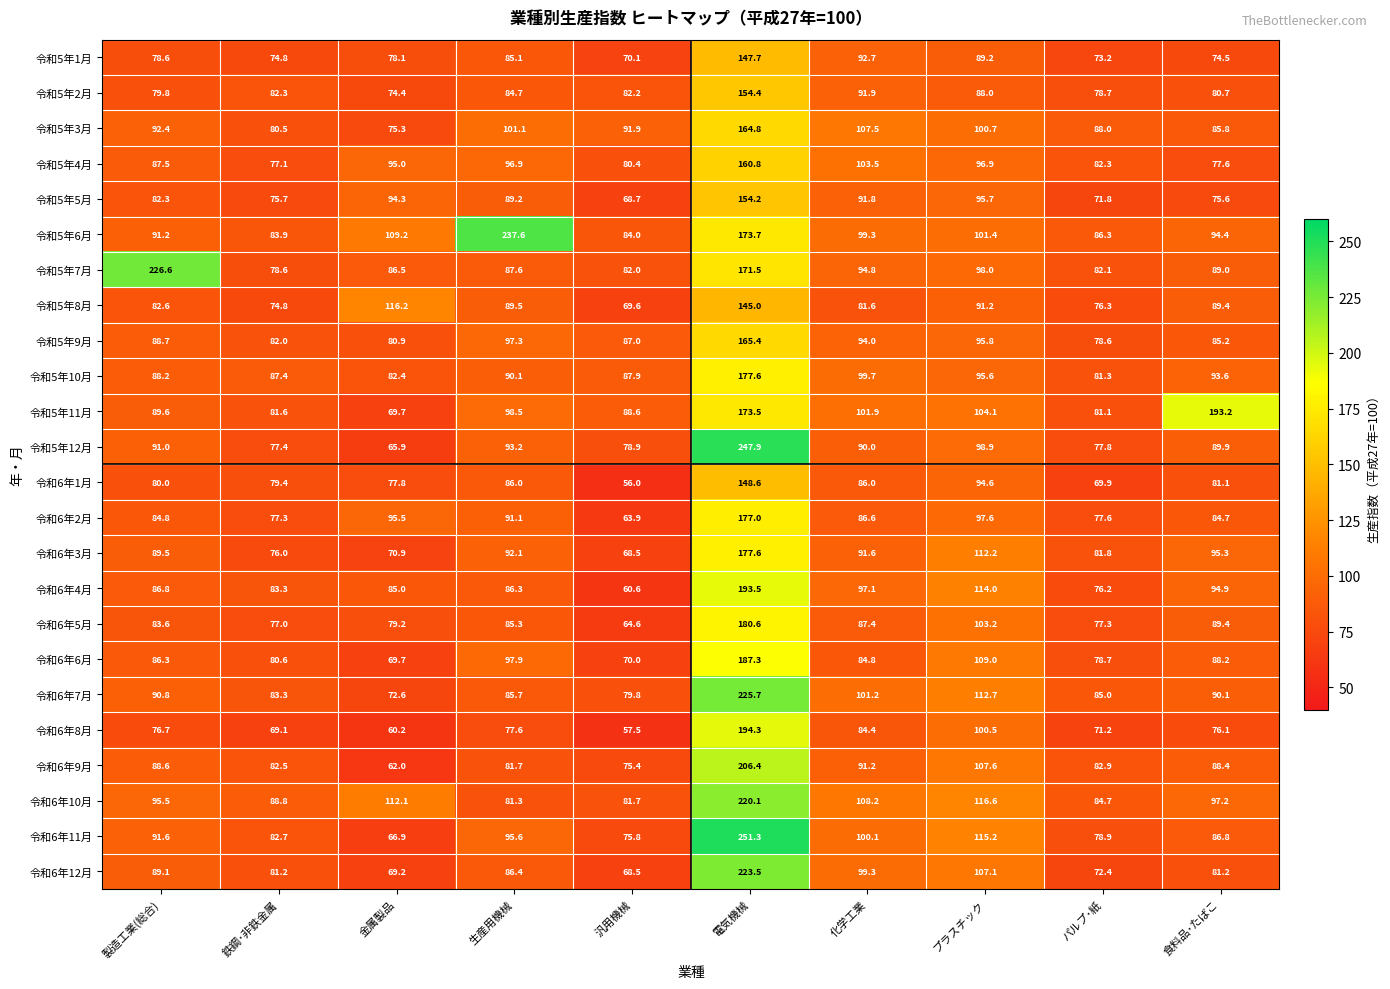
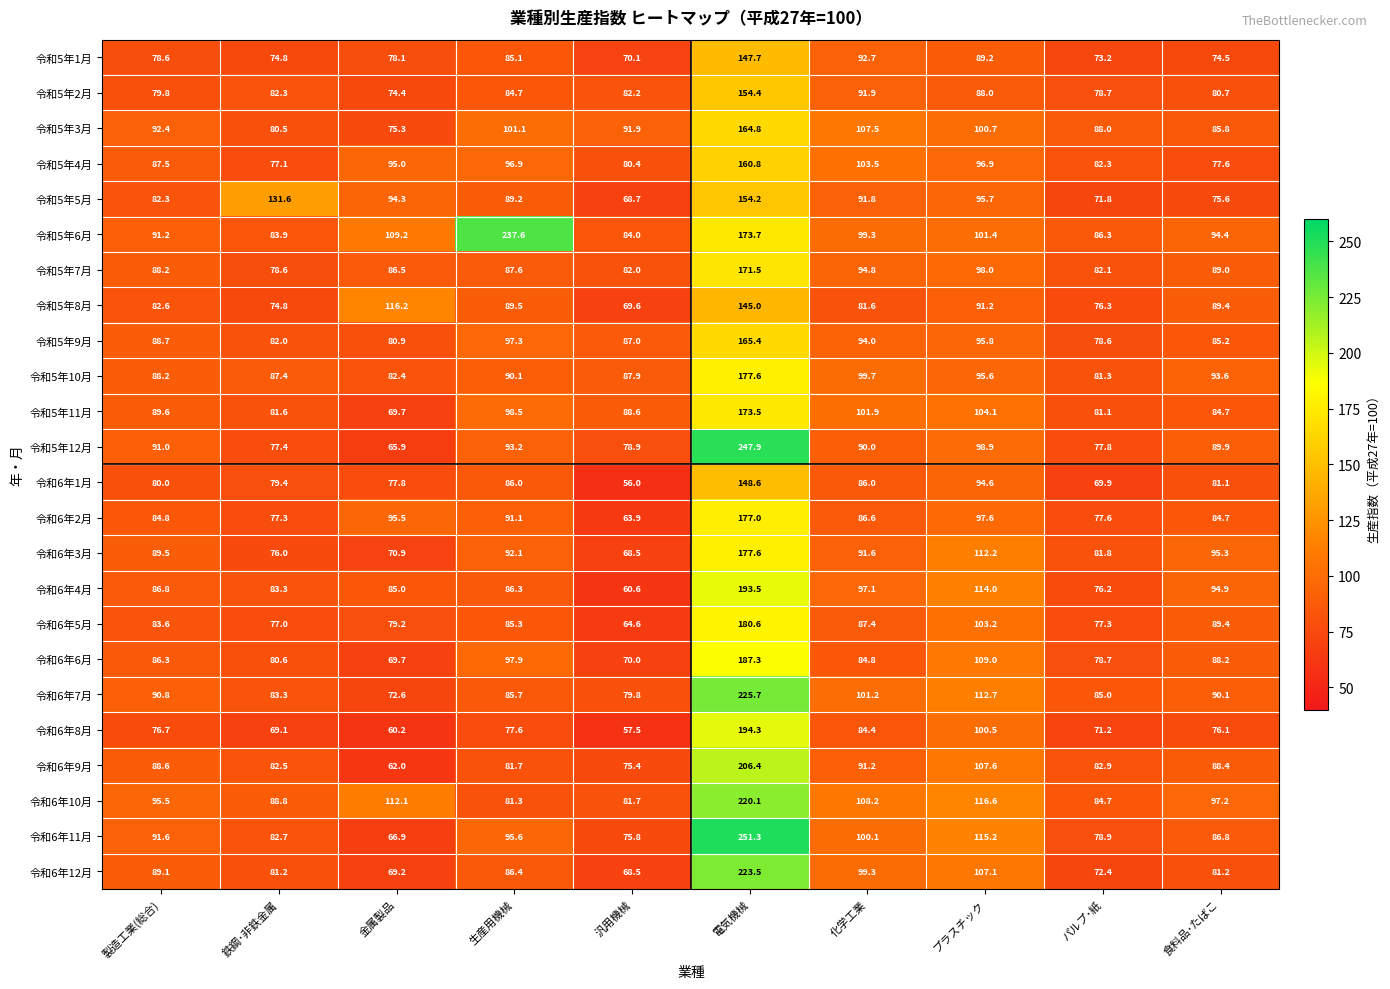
  {
    "令和5年5月": {
      "製造工業(総合)": 82.3,
-     "鉄鋼･非鉄金属": 75.7,
+     "鉄鋼･非鉄金属": 131.6,
      "金属製品": 94.3,
      "生産用機械": 89.2,
      "汎用機械": 68.7,
      "電気機械": 154.2,
      "化学工業": 91.8,
      "プラスチック": 95.7,
      "パルプ･紙": 71.8,
      "食料品･たばこ": 75.6
    },
    "令和5年7月": {
-     "製造工業(総合)": 226.6,
+     "製造工業(総合)": 88.2,
      "鉄鋼･非鉄金属": 78.6,
      "金属製品": 86.5,
      "生産用機械": 87.6,
      "汎用機械": 82.0,
      "電気機械": 171.5,
      "化学工業": 94.8,
      "プラスチック": 98.0,
      "パルプ･紙": 82.1,
      "食料品･たばこ": 89.0
    },
    "令和5年11月": {
      "製造工業(総合)": 89.6,
      "鉄鋼･非鉄金属": 81.6,
      "金属製品": 69.7,
      "生産用機械": 98.5,
      "汎用機械": 88.6,
      "電気機械": 173.5,
      "化学工業": 101.9,
      "プラスチック": 104.1,
      "パルプ･紙": 81.1,
-     "食料品･たばこ": 193.2
+     "食料品･たばこ": 84.7
    }
  }
